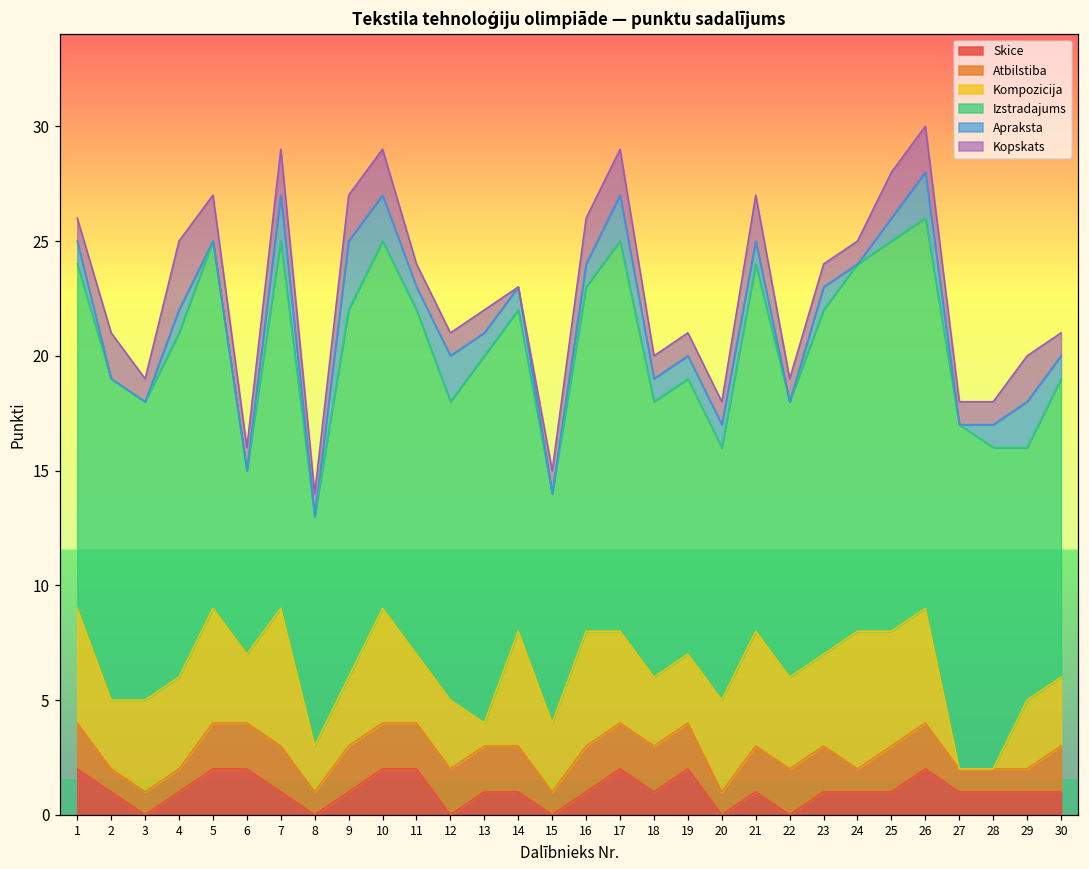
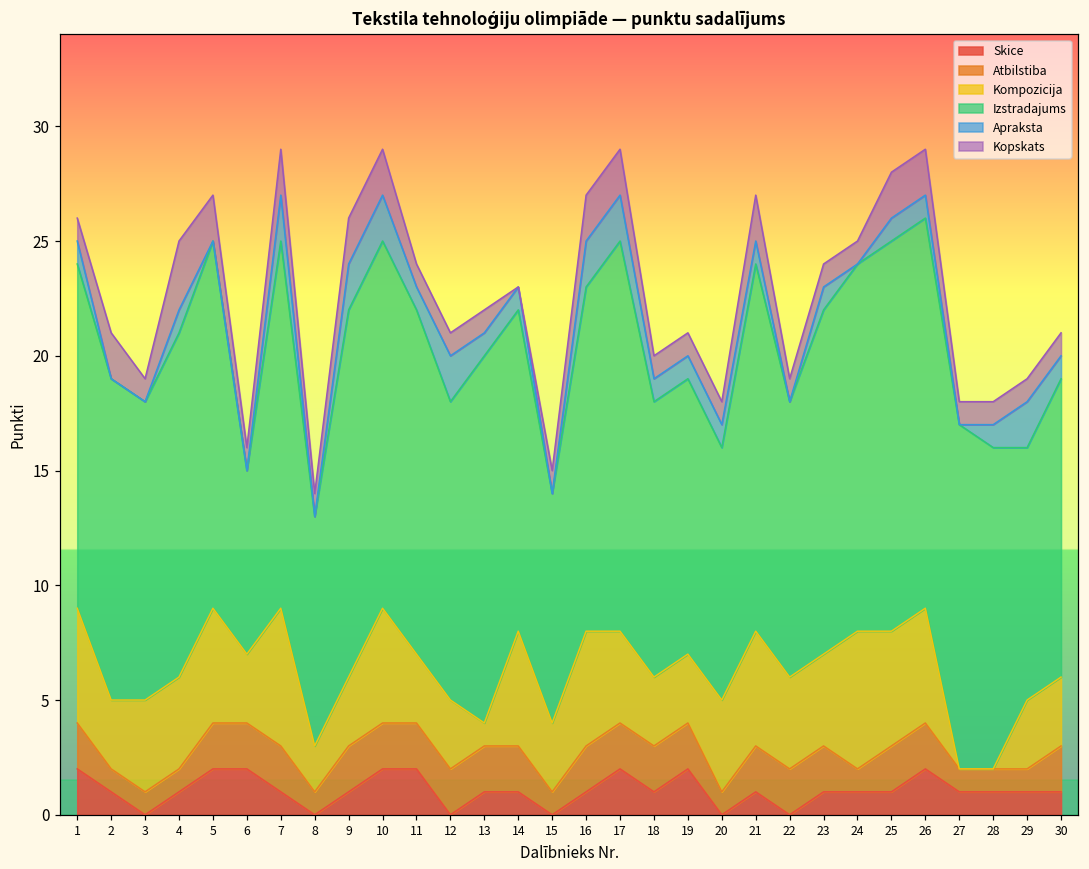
  {
    "Kompozicija": {
      "1": 5,
      "2": 3,
      "3": 4,
      "4": 4,
      "5": 5,
      "6": 3,
      "7": 6,
      "8": 2,
      "9": 3,
      "10": 5,
      "11": 3,
      "12": 3,
      "13": 1,
      "14": 5,
      "15": 3,
      "16": 5,
      "17": 4,
      "18": 3,
      "19": 3,
      "20": 4,
      "21": 5,
      "22": 4,
      "23": 4,
      "24": 6,
      "25": 5,
      "26": 5,
      "29": 3,
      "30": 3
    },
    "Izstradajums": {
      "1": 15,
      "4": 15,
      "7": 16,
      "9": 16,
      "10": 16,
      "11": 15,
      "12": 13,
      "13": 16,
      "14": 14,
      "16": 15,
      "17": 17,
      "18": 12,
      "19": 12,
      "20": 11,
      "21": 16,
      "23": 15,
      "25": 17,
      "26": 17,
      "28": 14,
      "29": 11,
      "30": 13
    },
    "Apraksta": {
      "1": 1,
      "4": 1,
      "7": 2,
-     "9": 3,
+     "9": 2,
      "10": 2,
      "11": 1,
      "12": 2,
      "13": 1,
-     "16": 1,
+     "16": 2,
      "17": 2,
      "18": 1,
      "19": 1,
      "20": 1,
      "21": 1,
      "23": 1,
      "25": 1,
-     "26": 2,
+     "26": 1,
      "28": 1,
      "29": 2,
      "30": 1
    },
    "Kopskats": {
      "1": 1,
      "2": 2,
      "3": 1,
      "4": 3,
      "5": 2,
      "6": 1,
      "7": 2,
      "8": 1,
      "9": 2,
      "10": 2,
      "11": 1,
      "12": 1,
      "13": 1,
      "15": 1,
      "16": 2,
      "17": 2,
      "18": 1,
      "19": 1,
      "20": 1,
      "21": 2,
      "22": 1,
      "23": 1,
      "24": 1,
      "25": 2,
      "26": 2,
      "27": 1,
      "28": 1,
-     "29": 2,
+     "29": 1,
      "30": 1
    }
  }
